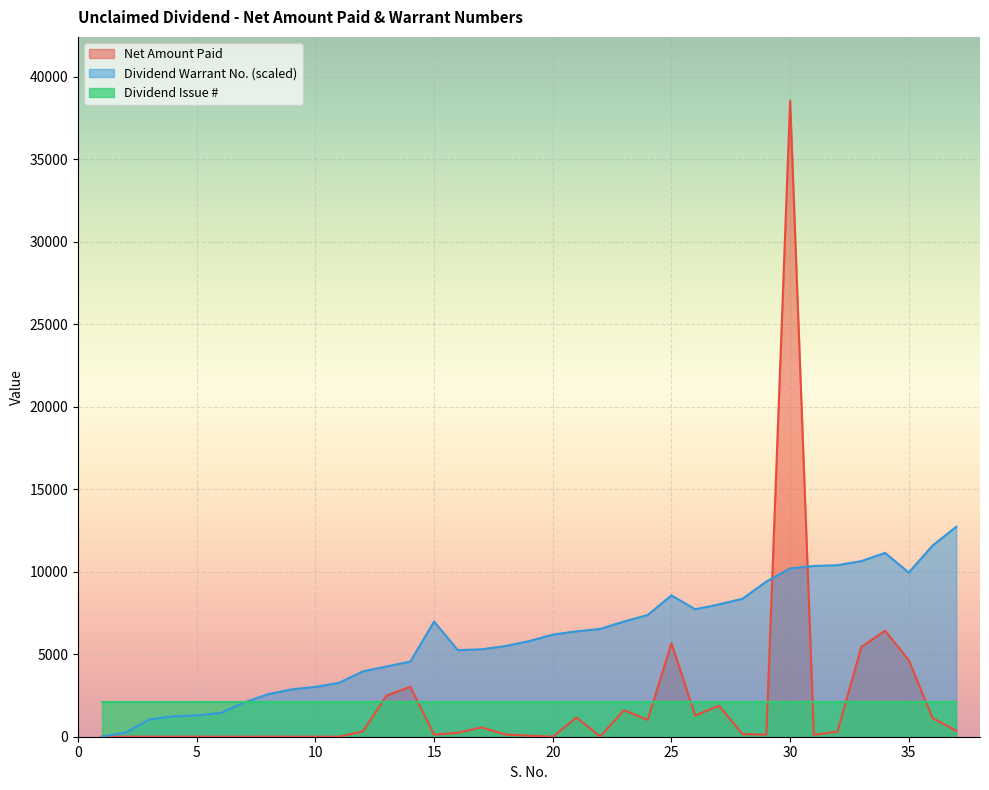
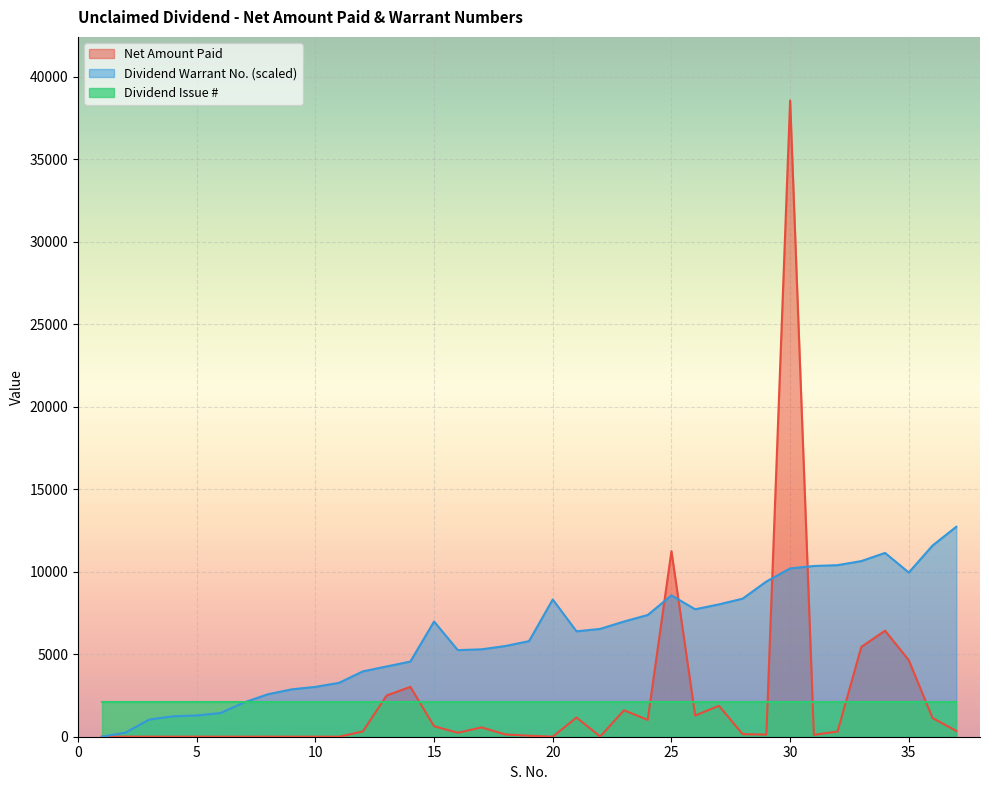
  {
    "Net Amount Paid": {
      "5": 0,
      "10": 0,
-     "15": 100,
+     "15": 600,
      "20": 0,
-     "25": 5700,
+     "25": 11200,
      "30": 38600,
      "35": 4600
    },
    "Dividend Warrant No. (scaled)": {
      "5": 1300,
      "10": 3000,
      "15": 7000,
-     "20": 6200,
+     "20": 8300,
      "25": 8600,
      "30": 10200,
      "35": 10000
    },
    "Dividend Issue #": {
      "5": 2100,
      "10": 2100,
      "15": 2100,
      "20": 2100,
      "25": 2100,
      "30": 2100,
      "35": 2100
    }
  }
